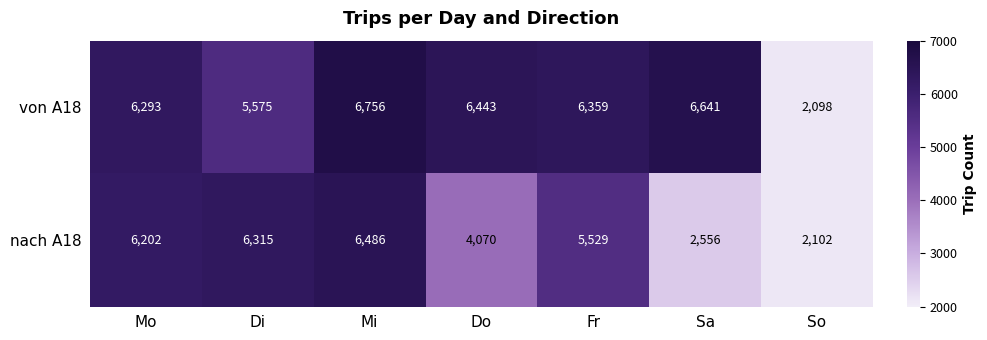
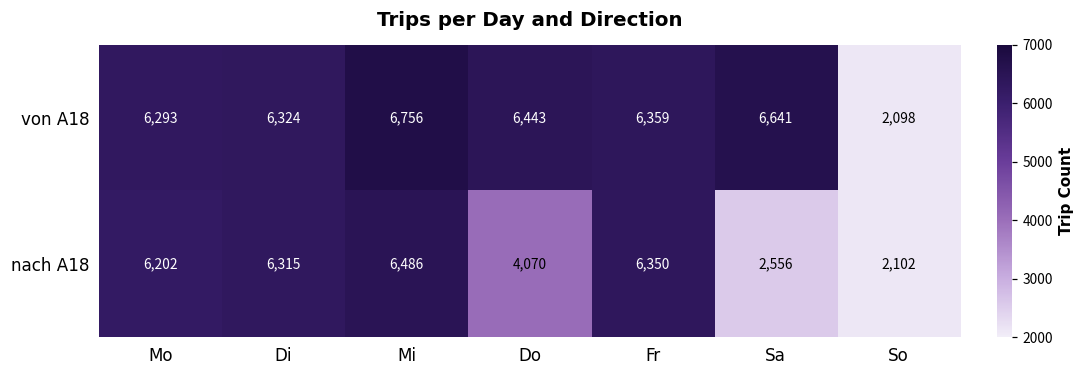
  {
    "von A18": {
      "Mo": "6,293",
-     "Di": "5,575",
+     "Di": "6,324",
      "Mi": "6,756",
      "Do": "6,443",
      "Fr": "6,359",
      "Sa": "6,641",
      "So": "2,098"
    },
    "nach A18": {
      "Mo": "6,202",
      "Di": "6,315",
      "Mi": "6,486",
      "Do": "4,070",
-     "Fr": "5,529",
+     "Fr": "6,350",
      "Sa": "2,556",
      "So": "2,102"
    }
  }
